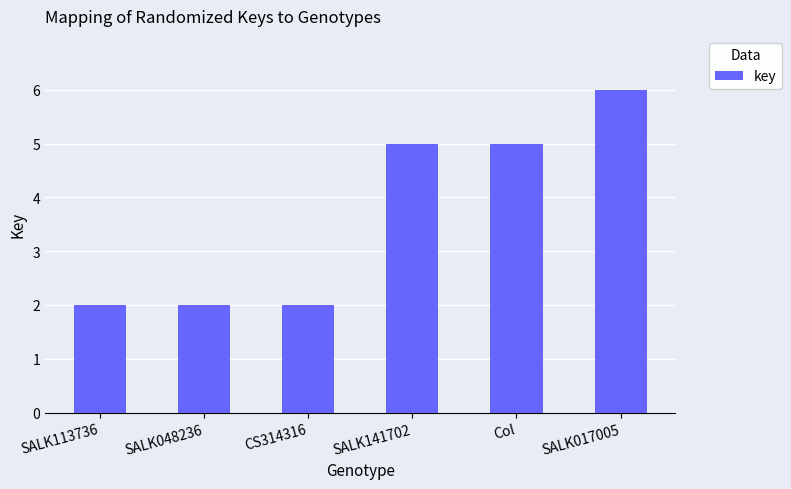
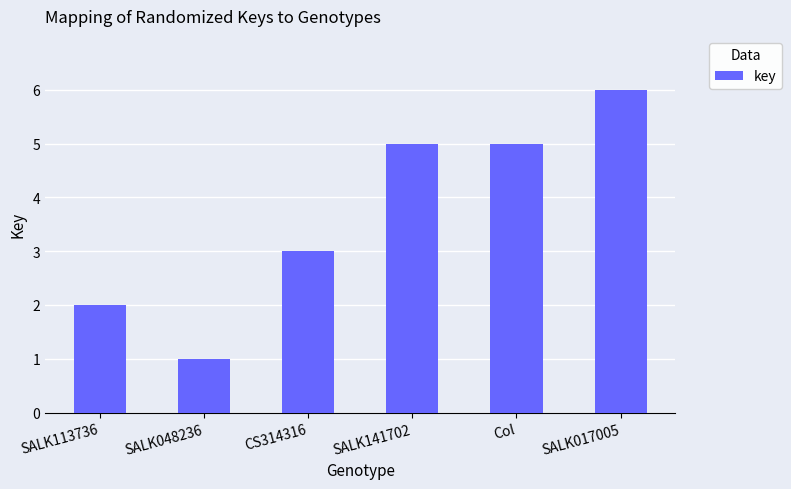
  {
    "SALK113736": 2,
-   "SALK048236": 2,
-   "CS314316": 2,
+   "SALK048236": 1,
+   "CS314316": 3,
    "SALK141702": 5,
    "Col": 5,
    "SALK017005": 6
  }
